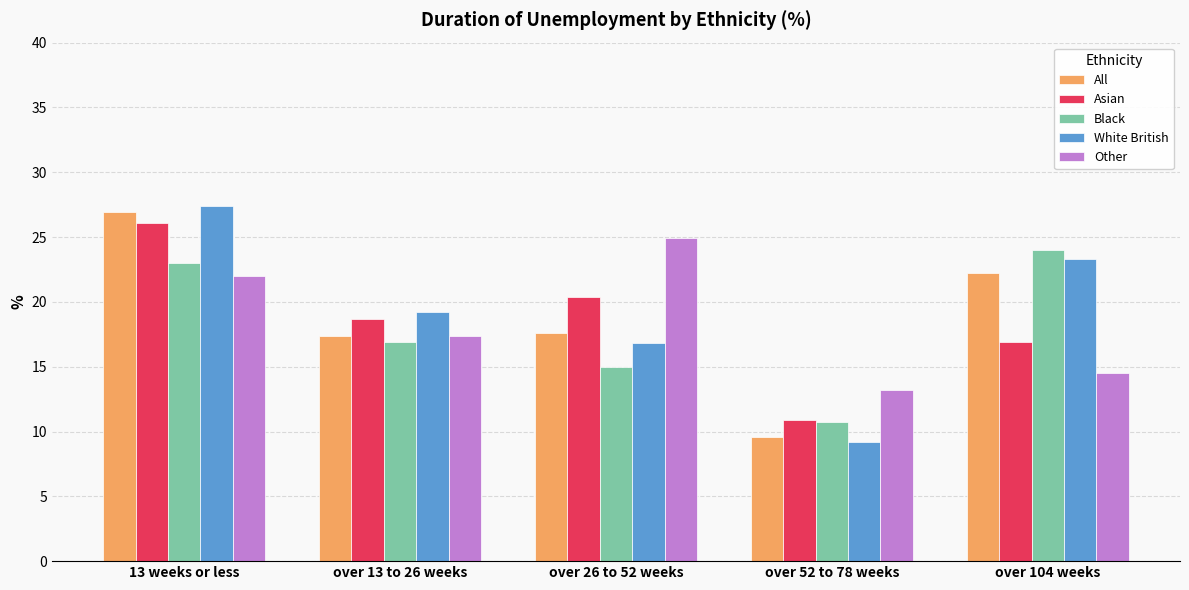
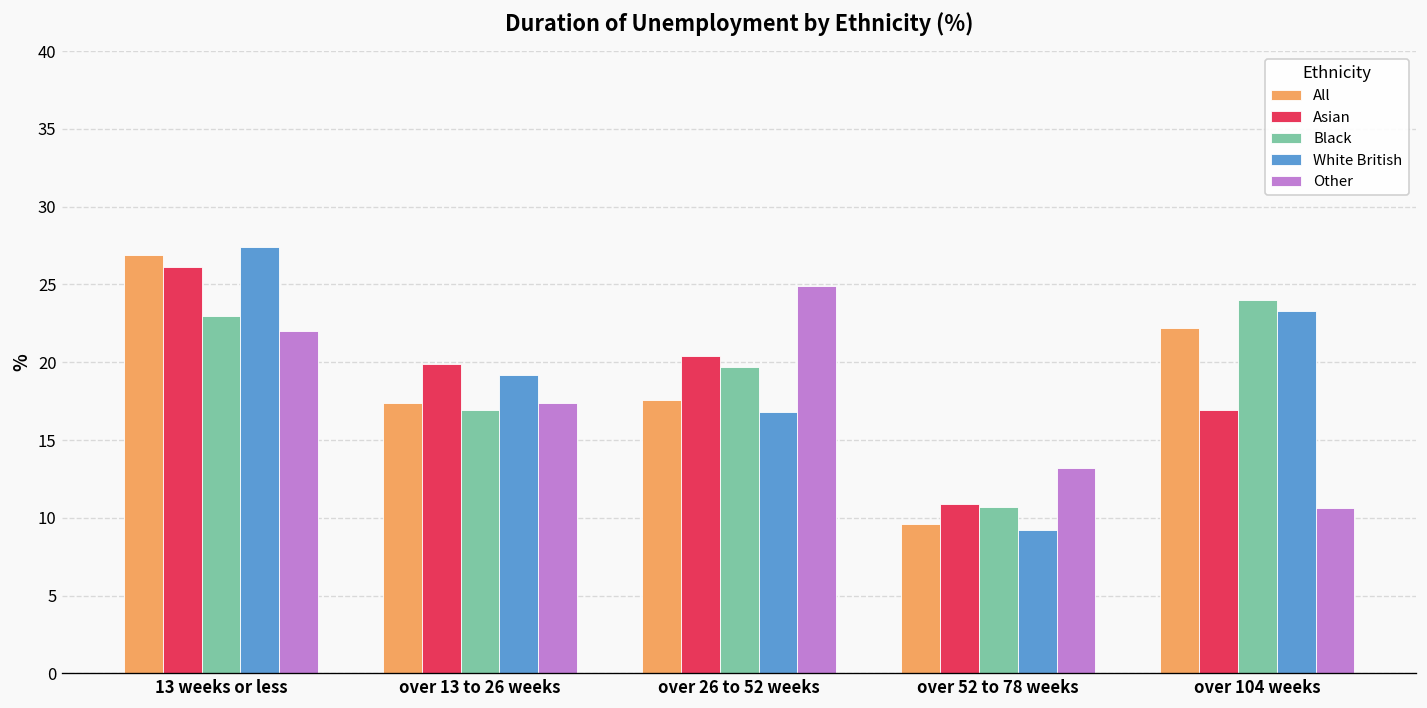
  {
    "All": {
      "13 weeks or less": 26.9,
      "over 13 to 26 weeks": 17.4,
      "over 26 to 52 weeks": 17.6,
      "over 52 to 78 weeks": 9.6,
      "over 104 weeks": 22.2
    },
    "Asian": {
      "13 weeks or less": 26.1,
-     "over 13 to 26 weeks": 18.7,
+     "over 13 to 26 weeks": 19.9,
      "over 26 to 52 weeks": 20.4,
      "over 52 to 78 weeks": 10.9,
      "over 104 weeks": 16.9
    },
    "Black": {
      "13 weeks or less": 23.0,
      "over 13 to 26 weeks": 16.9,
-     "over 26 to 52 weeks": 15.0,
+     "over 26 to 52 weeks": 19.7,
      "over 52 to 78 weeks": 10.7,
      "over 104 weeks": 24.0
    },
    "White British": {
      "13 weeks or less": 27.4,
      "over 13 to 26 weeks": 19.2,
      "over 26 to 52 weeks": 16.8,
      "over 52 to 78 weeks": 9.2,
      "over 104 weeks": 23.3
    },
    "Other": {
      "13 weeks or less": 22.0,
      "over 13 to 26 weeks": 17.4,
      "over 26 to 52 weeks": 24.9,
      "over 52 to 78 weeks": 13.2,
-     "over 104 weeks": 14.5
+     "over 104 weeks": 10.6
    }
  }
